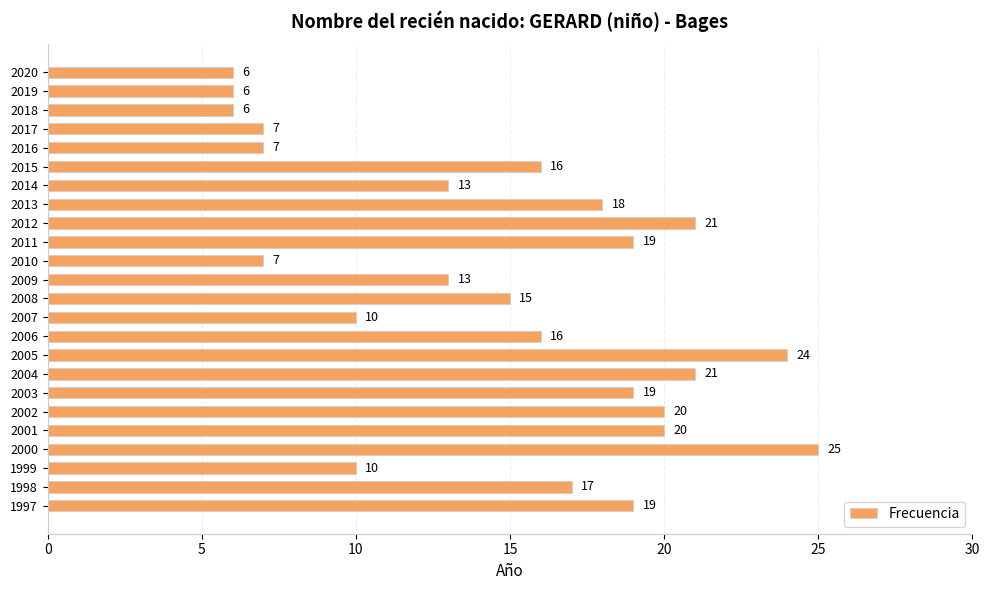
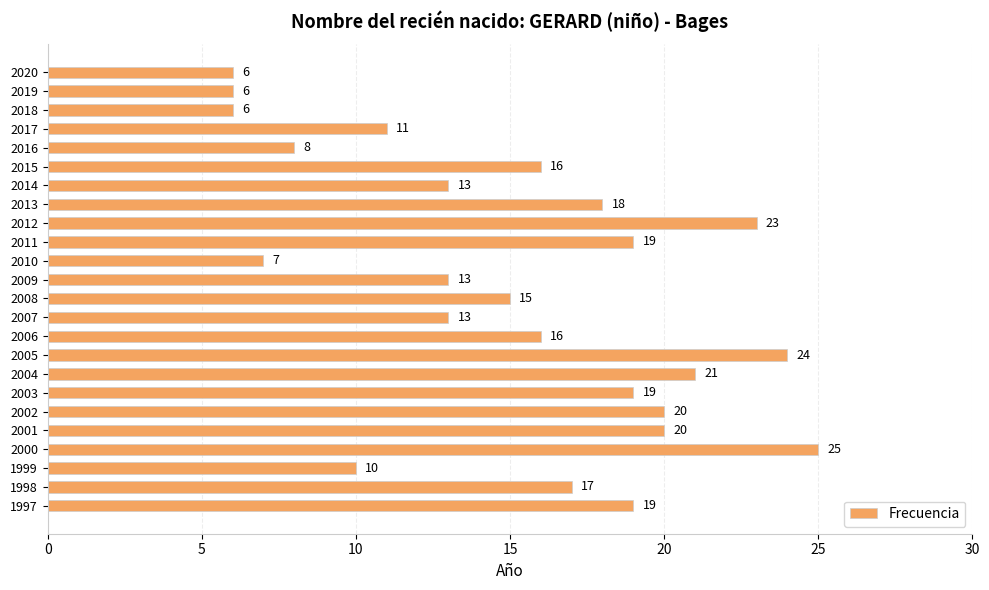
  {
    "2020": 6,
    "2019": 6,
    "2018": 6,
-   "2017": 7,
-   "2016": 7,
+   "2017": 11,
+   "2016": 8,
    "2015": 16,
    "2014": 13,
    "2013": 18,
-   "2012": 21,
+   "2012": 23,
    "2011": 19,
    "2010": 7,
    "2009": 13,
    "2008": 15,
-   "2007": 10,
+   "2007": 13,
    "2006": 16,
    "2005": 24,
    "2004": 21,
    "2003": 19,
    "2002": 20,
    "2001": 20,
    "2000": 25,
    "1999": 10,
    "1998": 17,
    "1997": 19
  }
